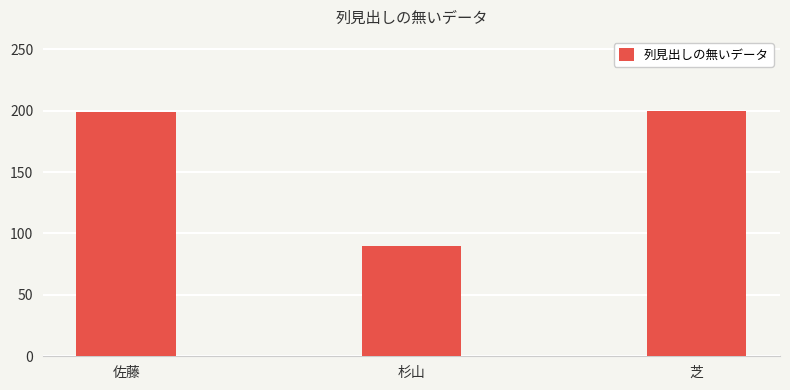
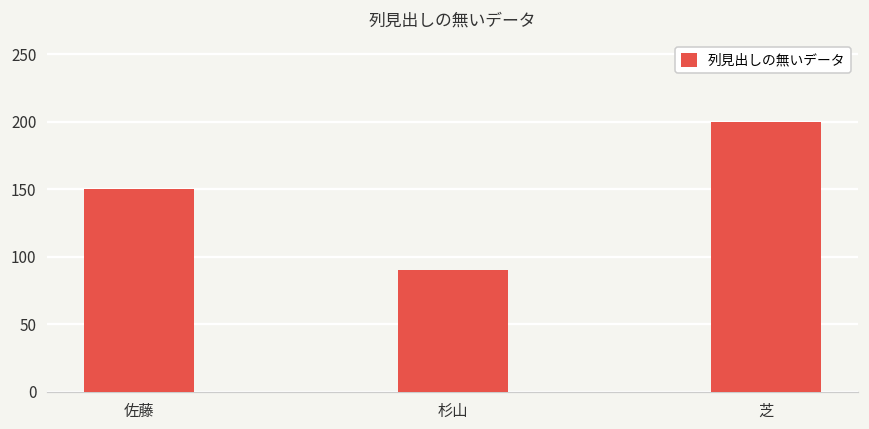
  {
-   "佐藤": 199,
+   "佐藤": 150,
    "杉山": 90,
    "芝": 200
  }
